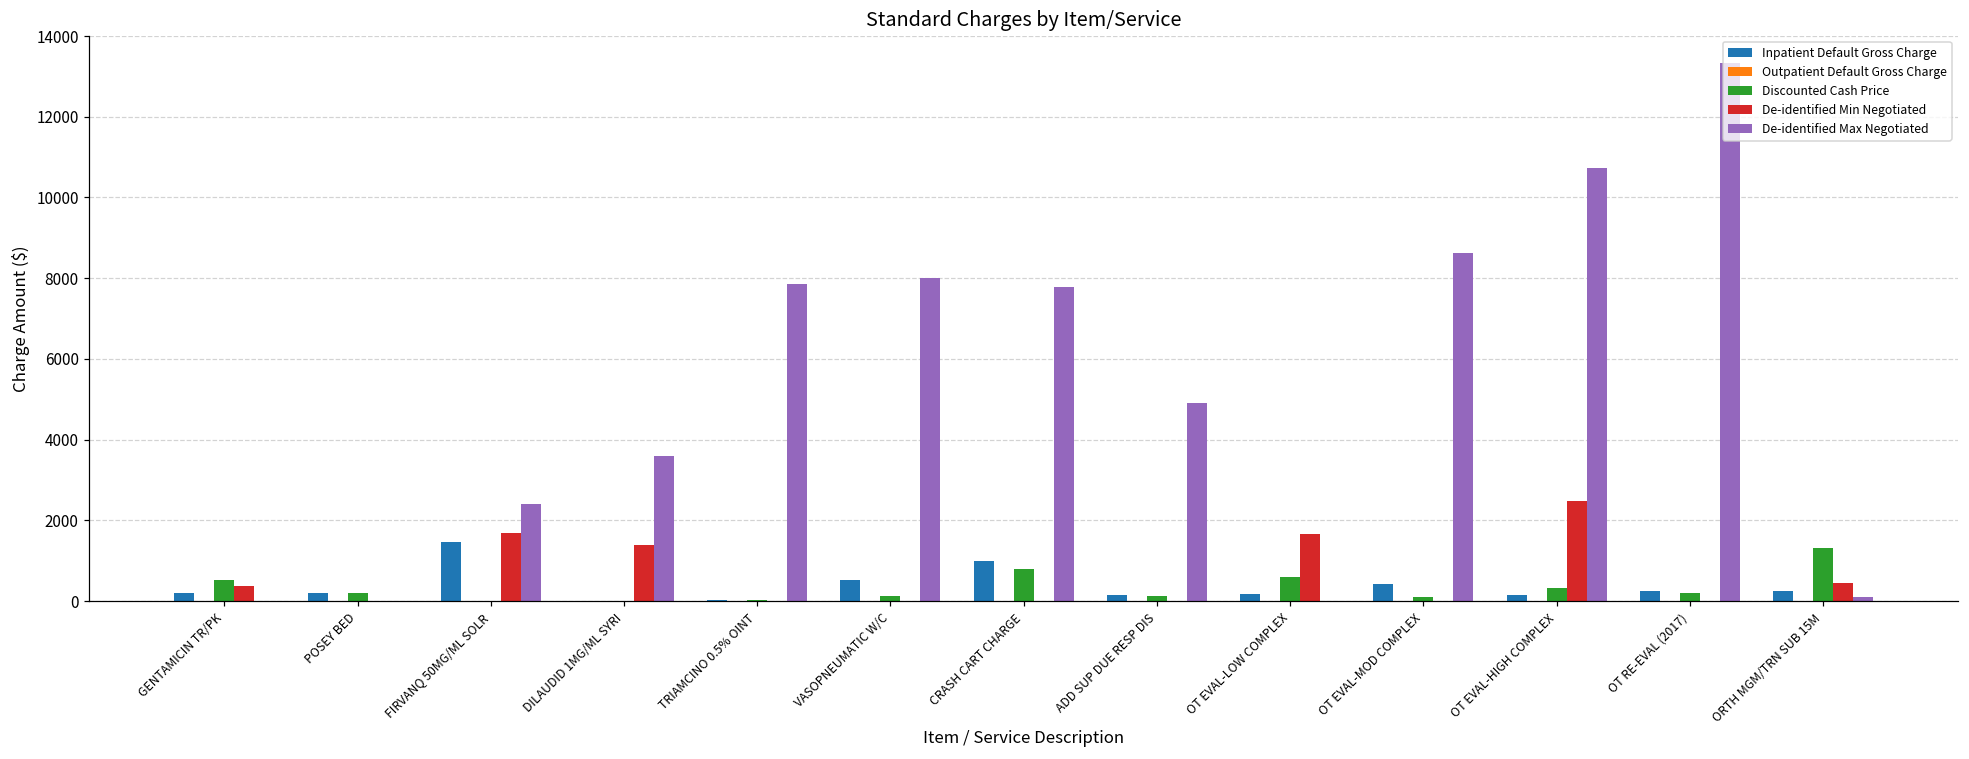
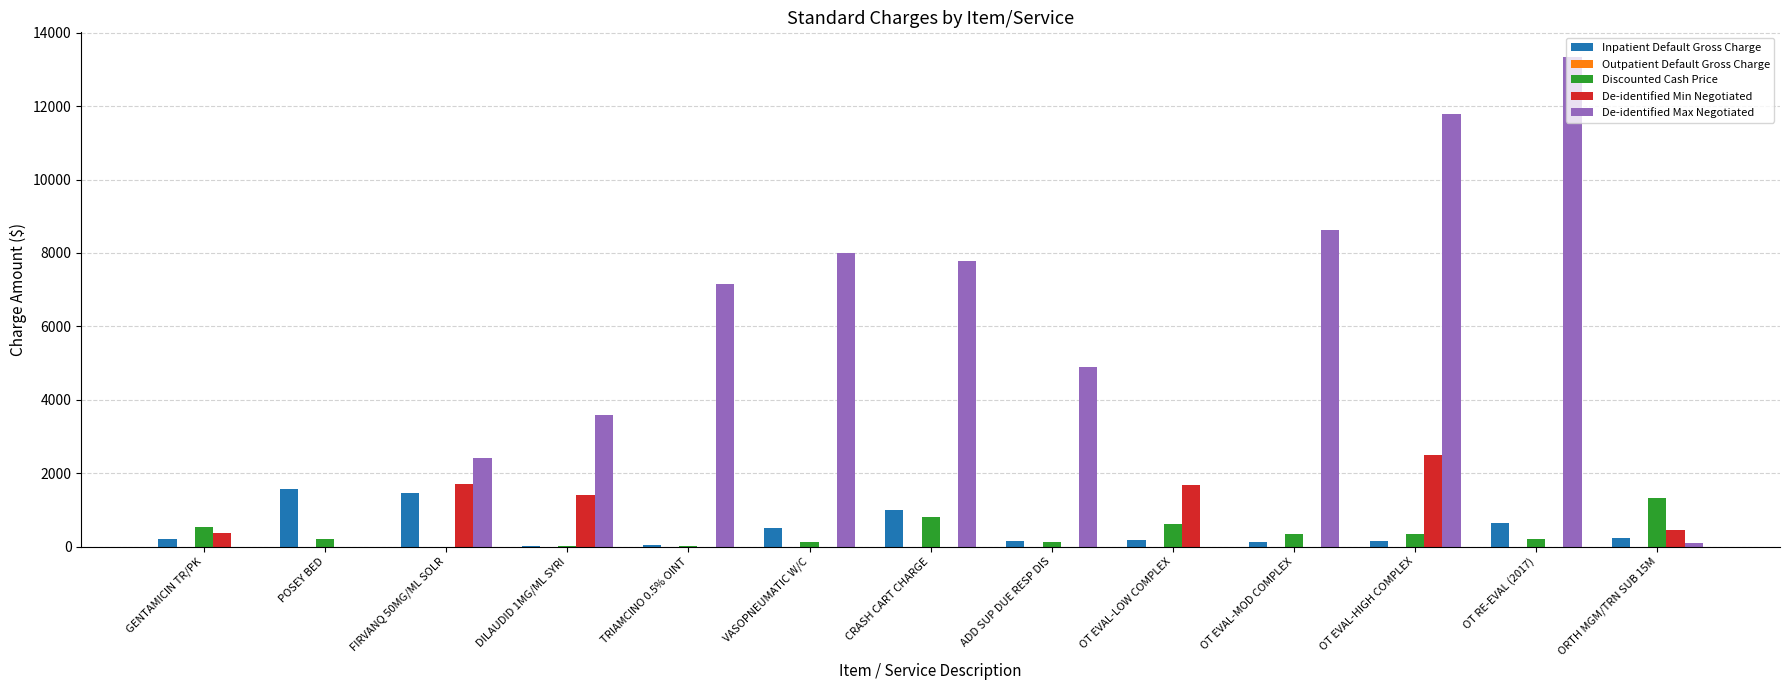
  {
    "Inpatient Default Gross Charge": {
      "GENTAMICIN TR/PK": 200,
-     "POSEY BED": 200,
+     "POSEY BED": 1600,
      "FIRVANQ 50MG/ML SOLR": 1500,
      "VASOPNEUMATIC W/C": 500,
      "CRASH CART CHARGE": 1000,
      "ADD SUP DUE RESP DIS": 200,
      "OT EVAL-LOW COMPLEX": 200,
-     "OT EVAL-MOD COMPLEX": 400,
+     "OT EVAL-MOD COMPLEX": 100,
      "OT EVAL-HIGH COMPLEX": 200,
-     "OT RE-EVAL (2017)": 300,
+     "OT RE-EVAL (2017)": 600,
      "ORTH MGM/TRN SUB 15M": 200
    },
    "Outpatient Default Gross Charge": {
      "GENTAMICIN TR/PK": 0,
      "POSEY BED": 0,
      "FIRVANQ 50MG/ML SOLR": 0,
      "DILAUDID 1MG/ML SYRI": 0,
      "TRIAMCINO 0.5% OINT": 0,
      "VASOPNEUMATIC W/C": 0,
      "CRASH CART CHARGE": 0,
      "ADD SUP DUE RESP DIS": 0,
      "OT EVAL-LOW COMPLEX": 0,
      "OT EVAL-MOD COMPLEX": 0,
      "OT EVAL-HIGH COMPLEX": 0,
      "OT RE-EVAL (2017)": 0,
      "ORTH MGM/TRN SUB 15M": 0
    },
    "Discounted Cash Price": {
      "GENTAMICIN TR/PK": 500,
      "POSEY BED": 200,
      "FIRVANQ 50MG/ML SOLR": 0,
      "VASOPNEUMATIC W/C": 100,
      "CRASH CART CHARGE": 800,
      "ADD SUP DUE RESP DIS": 100,
      "OT EVAL-LOW COMPLEX": 600,
-     "OT EVAL-MOD COMPLEX": 100,
+     "OT EVAL-MOD COMPLEX": 300,
      "OT EVAL-HIGH COMPLEX": 300,
      "OT RE-EVAL (2017)": 200,
      "ORTH MGM/TRN SUB 15M": 1300
    },
    "De-identified Min Negotiated": {
      "GENTAMICIN TR/PK": 400,
      "POSEY BED": 0,
      "FIRVANQ 50MG/ML SOLR": 1700,
      "DILAUDID 1MG/ML SYRI": 1400,
      "TRIAMCINO 0.5% OINT": 0,
      "VASOPNEUMATIC W/C": 0,
      "CRASH CART CHARGE": 0,
      "ADD SUP DUE RESP DIS": 0,
      "OT EVAL-LOW COMPLEX": 1700,
      "OT EVAL-MOD COMPLEX": 0,
      "OT EVAL-HIGH COMPLEX": 2500,
      "OT RE-EVAL (2017)": 0,
      "ORTH MGM/TRN SUB 15M": 400
    },
    "De-identified Max Negotiated": {
      "GENTAMICIN TR/PK": 0,
      "POSEY BED": 0,
      "FIRVANQ 50MG/ML SOLR": 2400,
      "DILAUDID 1MG/ML SYRI": 3600,
-     "TRIAMCINO 0.5% OINT": 7800,
+     "TRIAMCINO 0.5% OINT": 7100,
      "VASOPNEUMATIC W/C": 8000,
      "CRASH CART CHARGE": 7800,
      "ADD SUP DUE RESP DIS": 4900,
      "OT EVAL-LOW COMPLEX": 0,
      "OT EVAL-MOD COMPLEX": 8600,
-     "OT EVAL-HIGH COMPLEX": 10700,
+     "OT EVAL-HIGH COMPLEX": 11800,
      "ORTH MGM/TRN SUB 15M": 100
    }
  }
